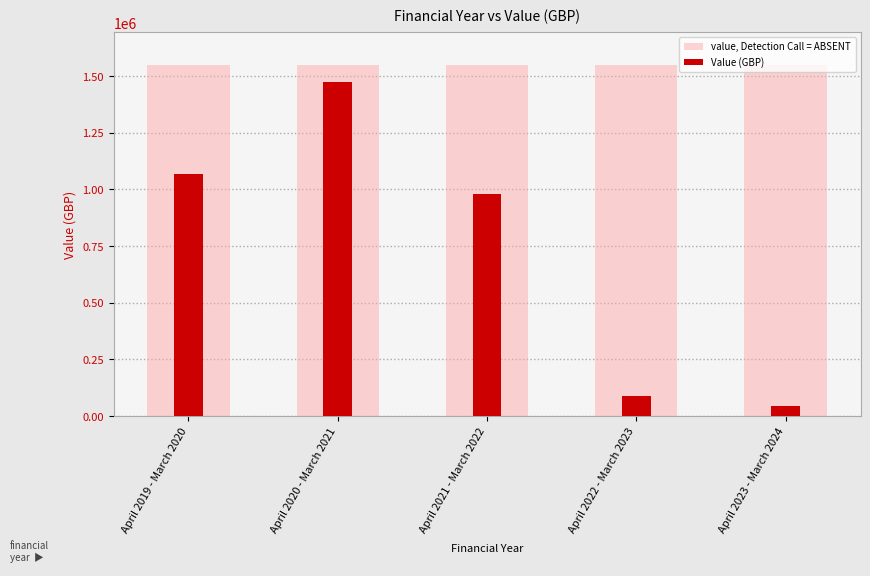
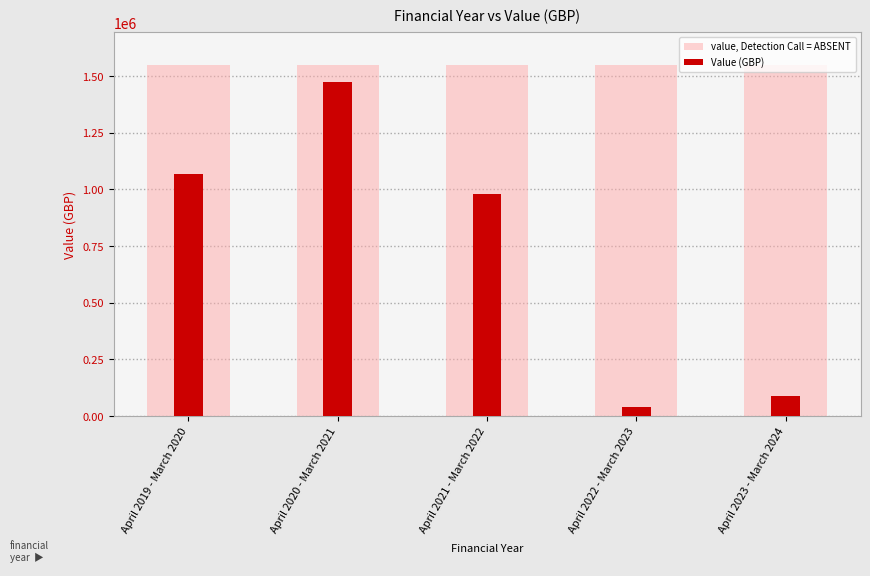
  {
    "value, Detection Call = ABSENT": {
      "April 2019 - March 2020": 1550000,
      "April 2020 - March 2021": 1550000,
      "April 2021 - March 2022": 1550000,
      "April 2022 - March 2023": 1550000
    },
    "Value (GBP)": {
-     "April 2022 - March 2023": 90000,
-     "April 2023 - March 2024": 50000
+     "April 2022 - March 2023": 40000,
+     "April 2023 - March 2024": 90000
    }
  }
